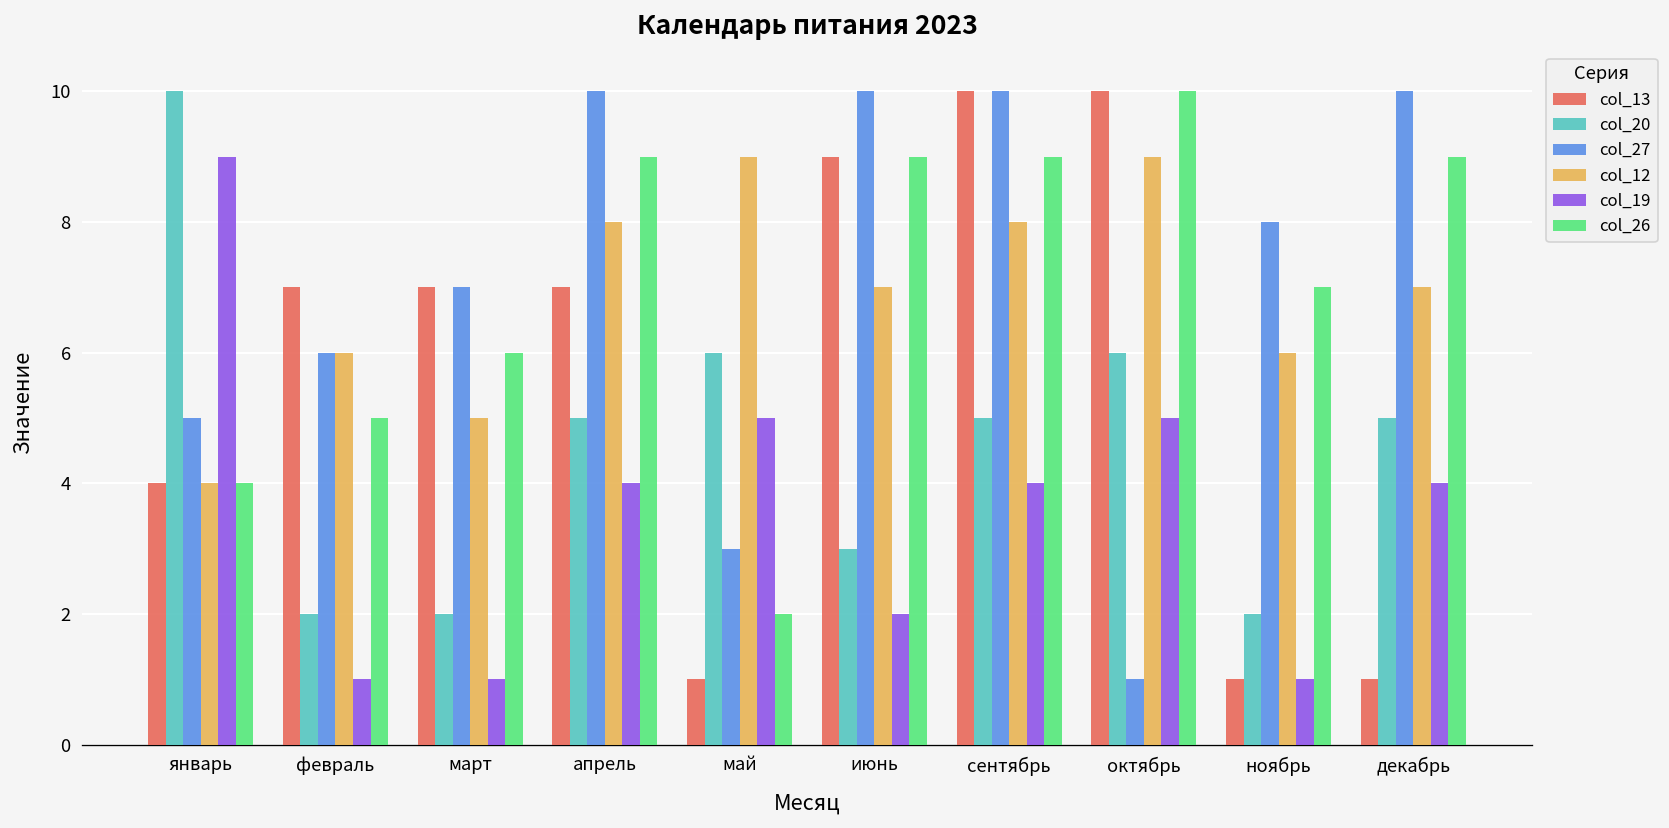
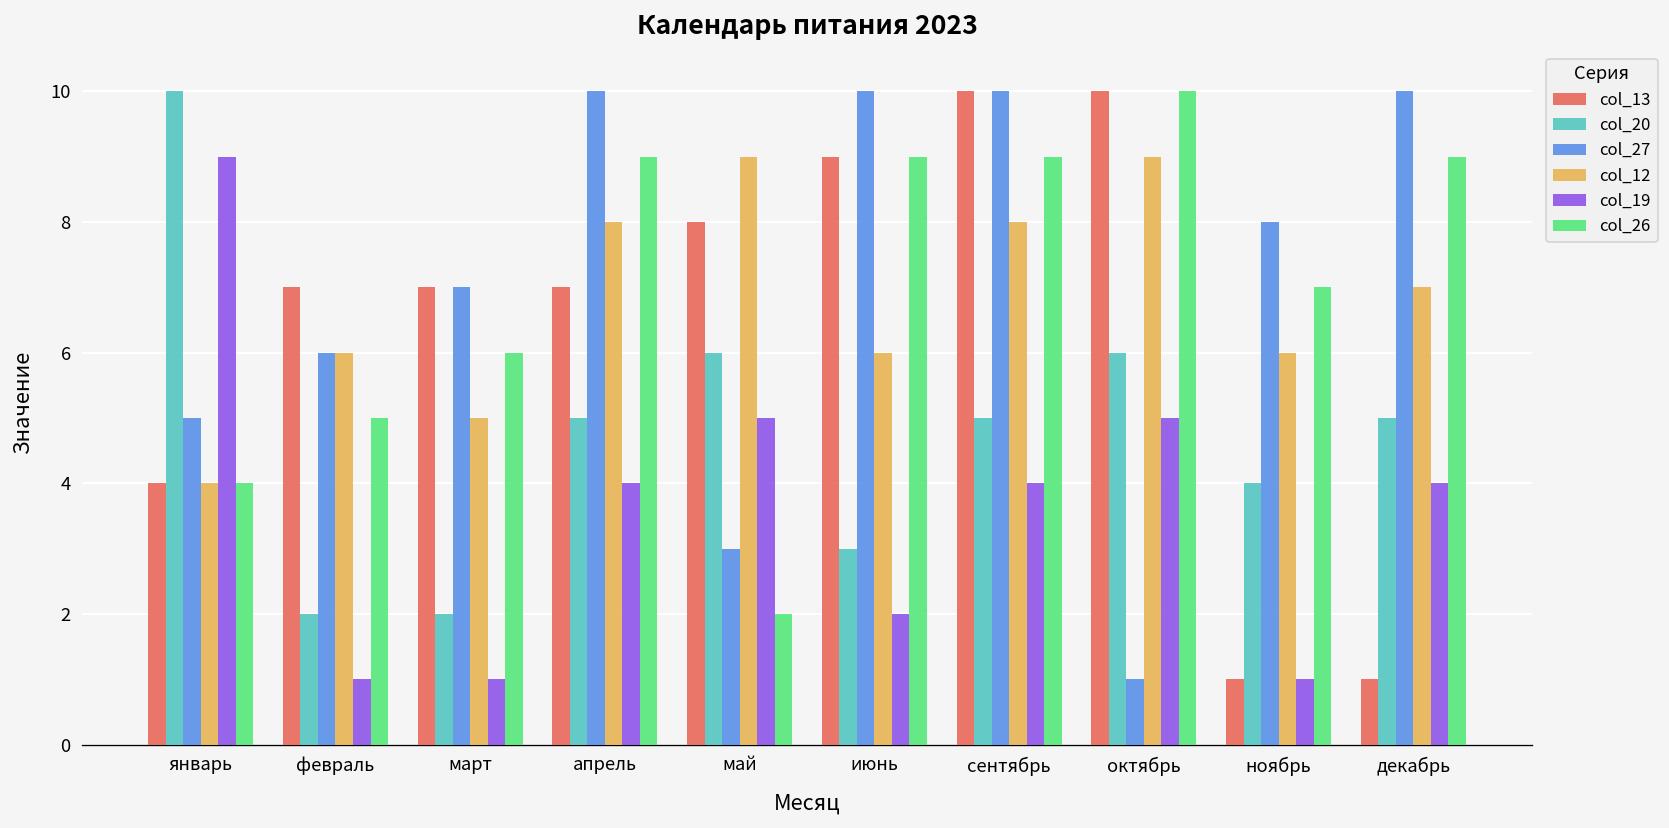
  {
    "col_13": {
      "январь": 4,
      "февраль": 7,
      "март": 7,
      "апрель": 7,
-     "май": 1,
+     "май": 8,
      "июнь": 9,
      "сентябрь": 10,
      "октябрь": 10,
      "ноябрь": 1,
      "декабрь": 1
    },
    "col_20": {
      "январь": 10,
      "февраль": 2,
      "март": 2,
      "апрель": 5,
      "май": 6,
      "июнь": 3,
      "сентябрь": 5,
      "октябрь": 6,
-     "ноябрь": 2,
+     "ноябрь": 4,
      "декабрь": 5
    },
    "col_27": {
      "январь": 5,
      "февраль": 6,
      "март": 7,
      "апрель": 10,
      "май": 3,
      "июнь": 10,
      "сентябрь": 10,
      "октябрь": 1,
      "ноябрь": 8,
      "декабрь": 10
    },
    "col_12": {
      "январь": 4,
      "февраль": 6,
      "март": 5,
      "апрель": 8,
      "май": 9,
-     "июнь": 7,
+     "июнь": 6,
      "сентябрь": 8,
      "октябрь": 9,
      "ноябрь": 6,
      "декабрь": 7
    },
    "col_19": {
      "январь": 9,
      "февраль": 1,
      "март": 1,
      "апрель": 4,
      "май": 5,
      "июнь": 2,
      "сентябрь": 4,
      "октябрь": 5,
      "ноябрь": 1,
      "декабрь": 4
    },
    "col_26": {
      "январь": 4,
      "февраль": 5,
      "март": 6,
      "апрель": 9,
      "май": 2,
      "июнь": 9,
      "сентябрь": 9,
      "октябрь": 10,
      "ноябрь": 7,
      "декабрь": 9
    }
  }
